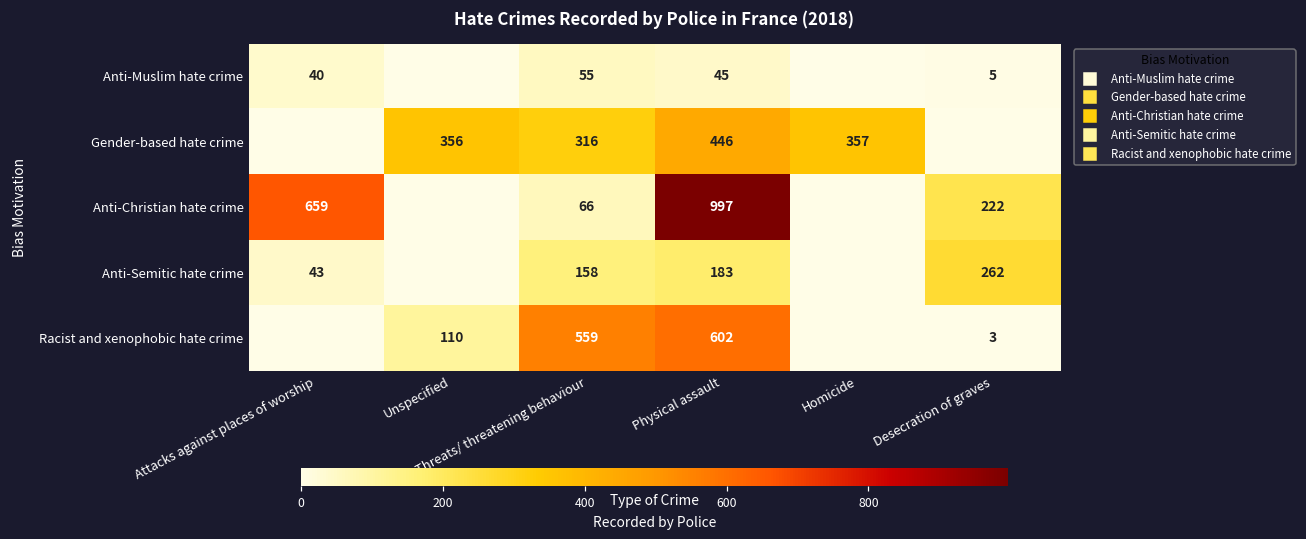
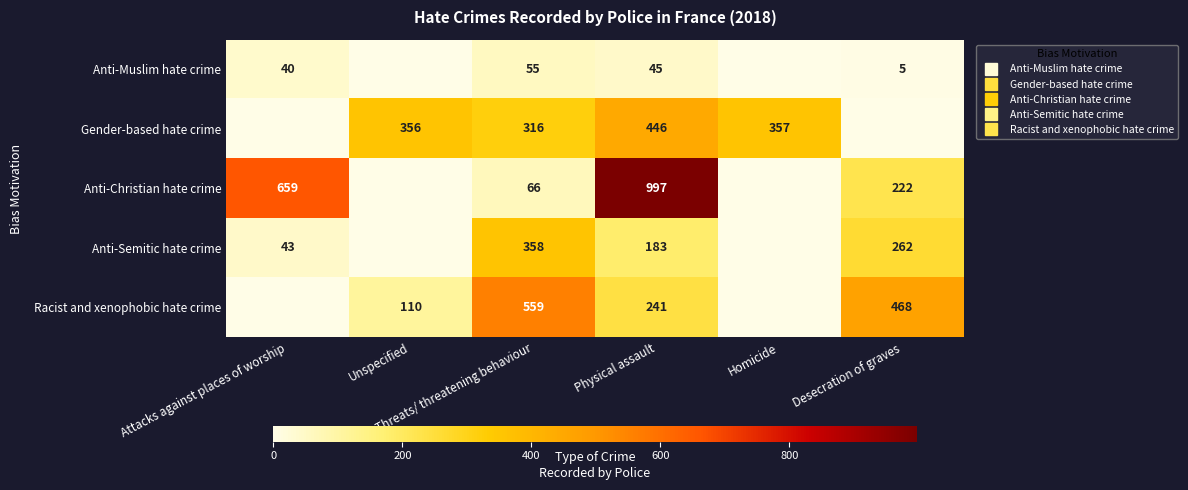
  {
    "Anti-Muslim hate crime": {
      "Attacks against places of worship": 40,
      "Threats/ threatening behaviour": 55,
      "Physical assault": 45,
      "Desecration of graves": 5
    },
    "Gender-based hate crime": {
      "Unspecified": 356,
      "Threats/ threatening behaviour": 316,
      "Physical assault": 446,
      "Homicide": 357
    },
    "Anti-Christian hate crime": {
      "Attacks against places of worship": 659,
      "Threats/ threatening behaviour": 66,
      "Physical assault": 997,
      "Desecration of graves": 222
    },
    "Anti-Semitic hate crime": {
      "Attacks against places of worship": 43,
-     "Threats/ threatening behaviour": 158,
+     "Threats/ threatening behaviour": 358,
      "Physical assault": 183,
      "Desecration of graves": 262
    },
    "Racist and xenophobic hate crime": {
      "Unspecified": 110,
      "Threats/ threatening behaviour": 559,
-     "Physical assault": 602,
-     "Desecration of graves": 3
+     "Physical assault": 241,
+     "Desecration of graves": 468
    }
  }
